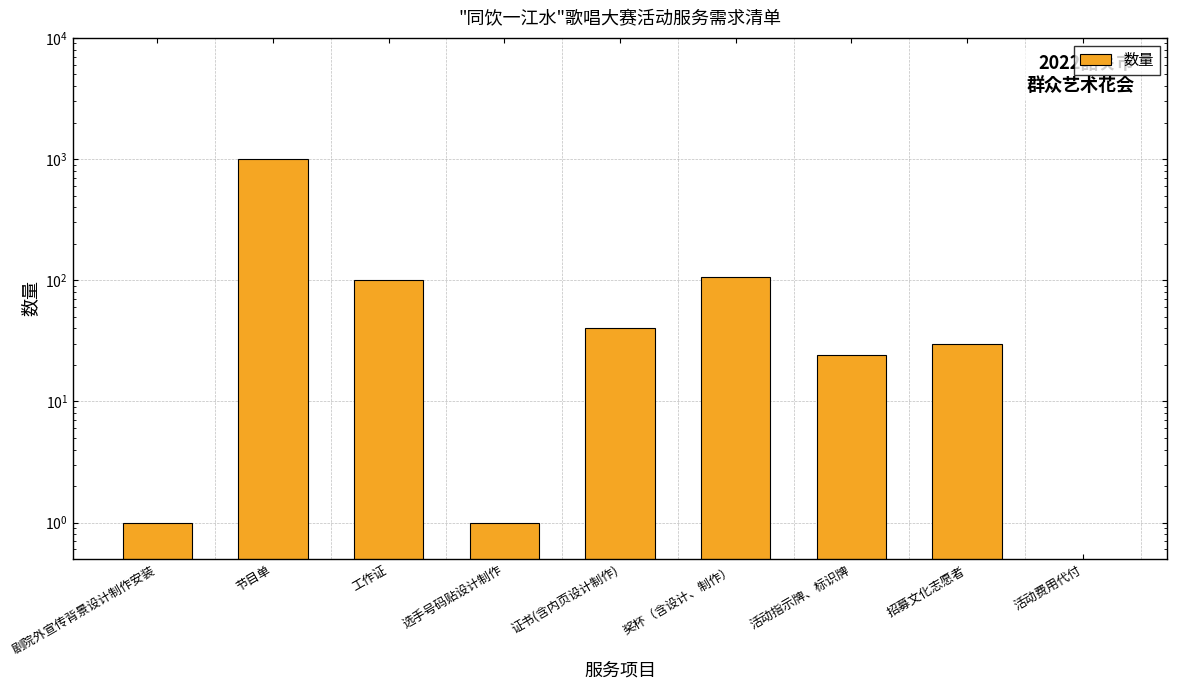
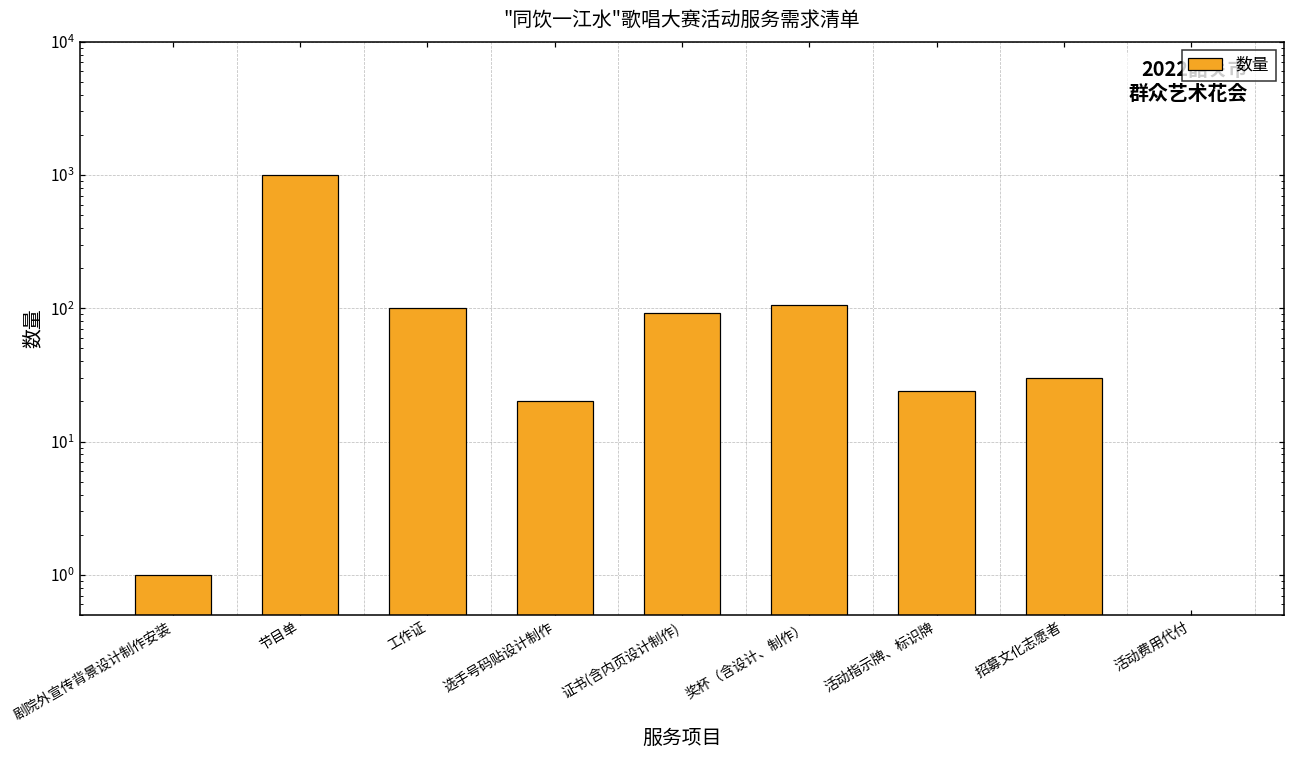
  {
    "剧院外宣传背景设计制作安装": 1,
    "节目单": 1000,
    "工作证": 100,
-   "选手号码贴设计制作": 1,
-   "证书(含内页设计制作)": 40,
+   "选手号码贴设计制作": 20,
+   "证书(含内页设计制作)": 90,
    "奖杯（含设计、制作）": 110,
    "活动指示牌、标识牌": 24,
    "招募文化志愿者": 30
  }
